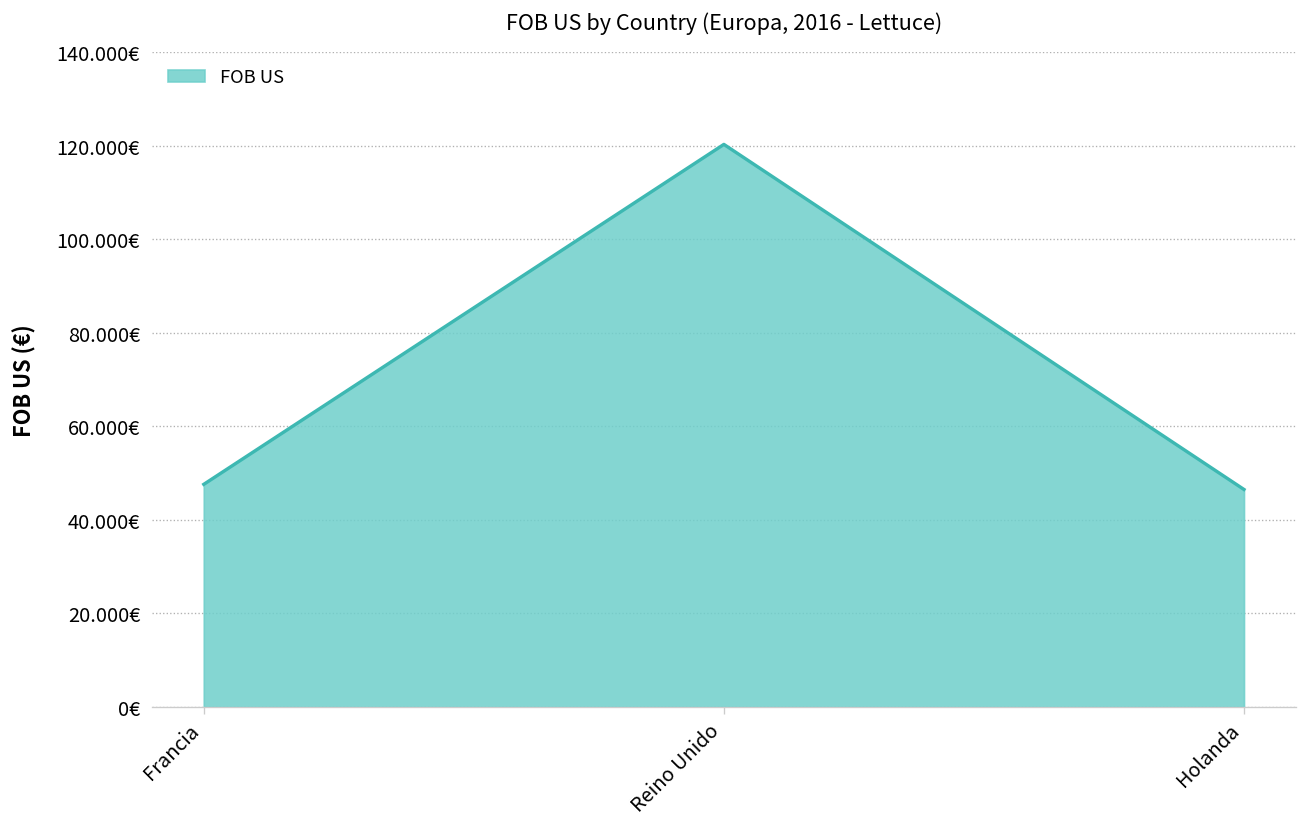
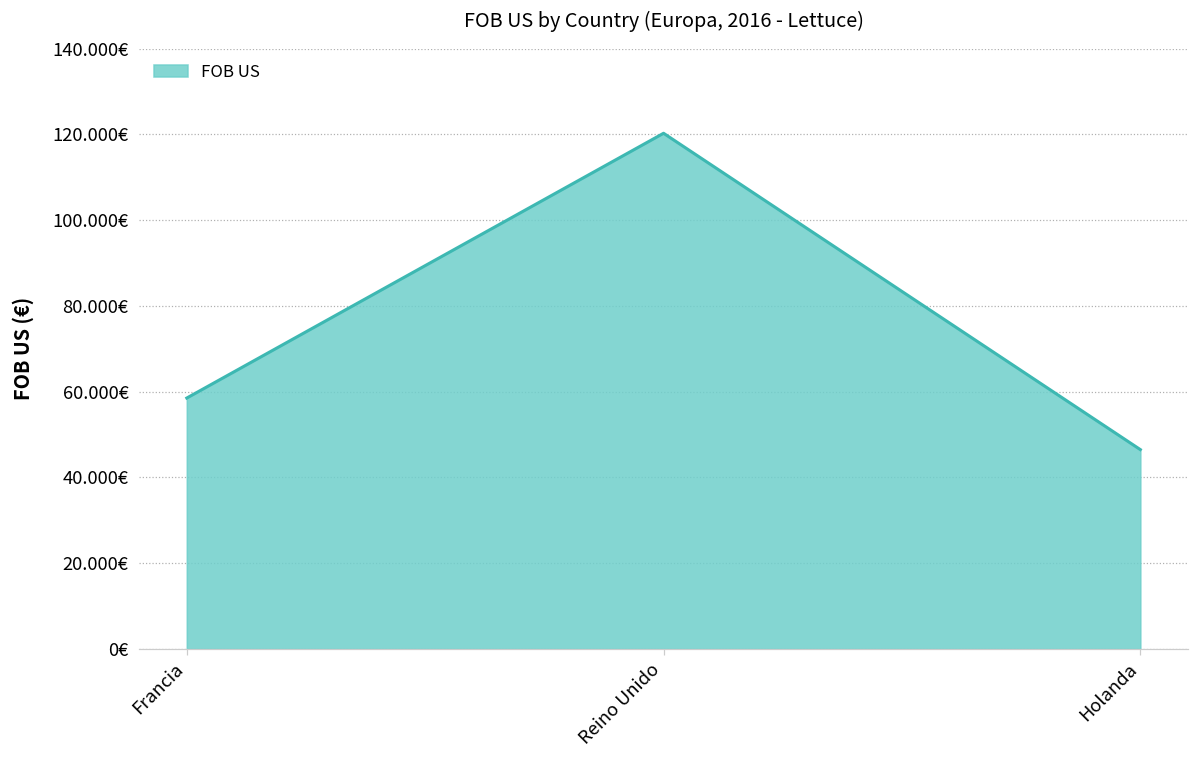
  {
-   "Francia": "48€",
+   "Francia": "59€",
    "Reino Unido": "120€",
    "Holanda": "46€"
  }
